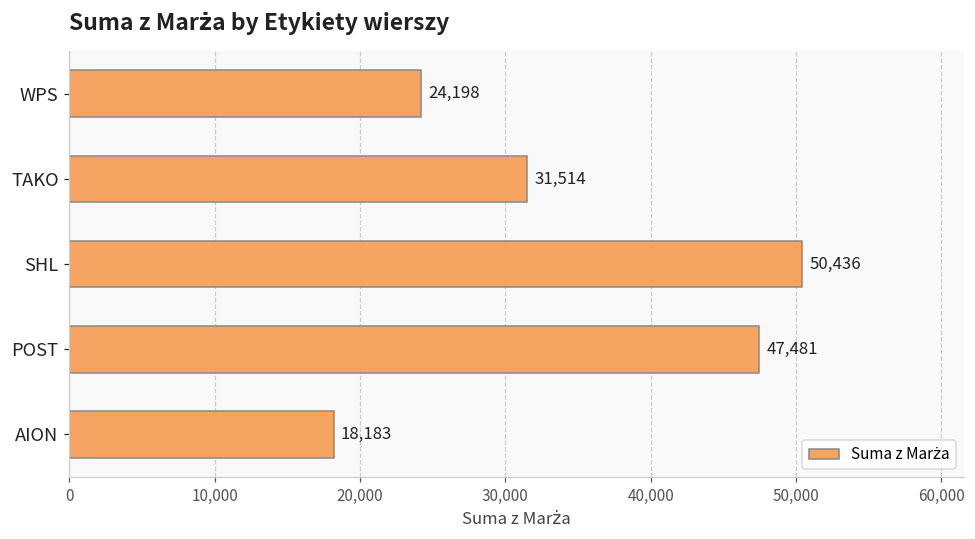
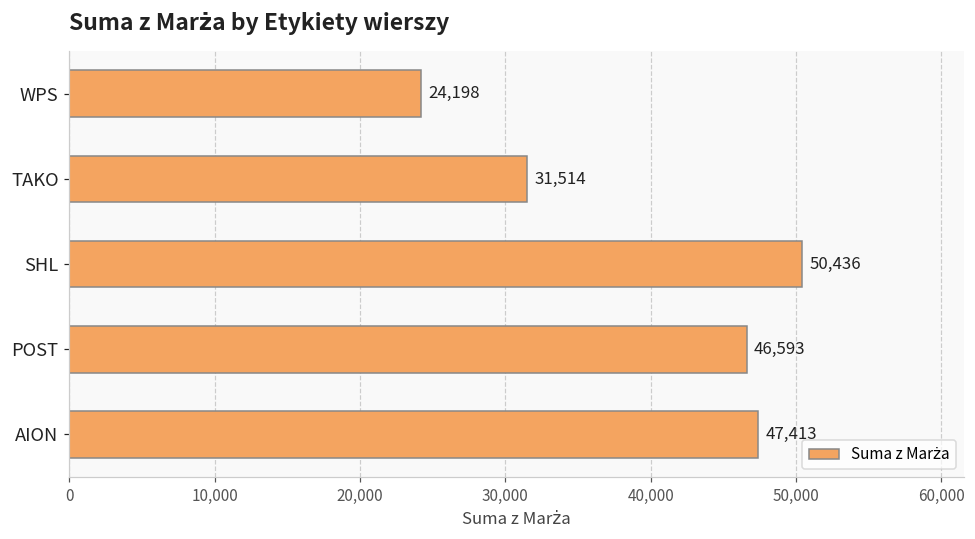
  {
    "WPS": "24,198",
    "TAKO": "31,514",
    "SHL": "50,436",
-   "POST": "47,481",
-   "AION": "18,183"
+   "POST": "46,593",
+   "AION": "47,413"
  }
